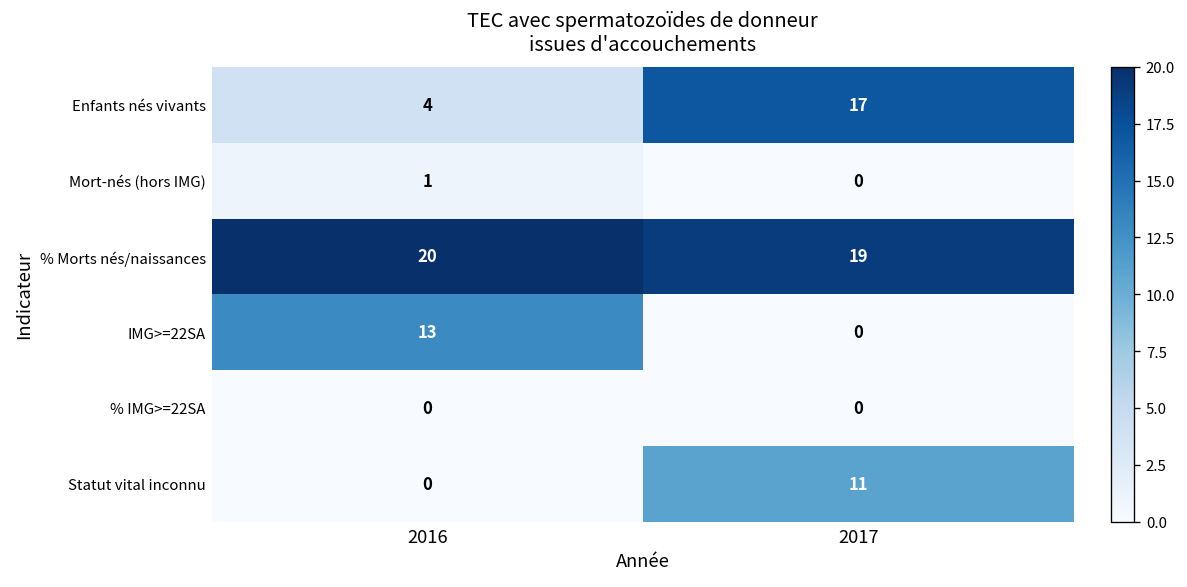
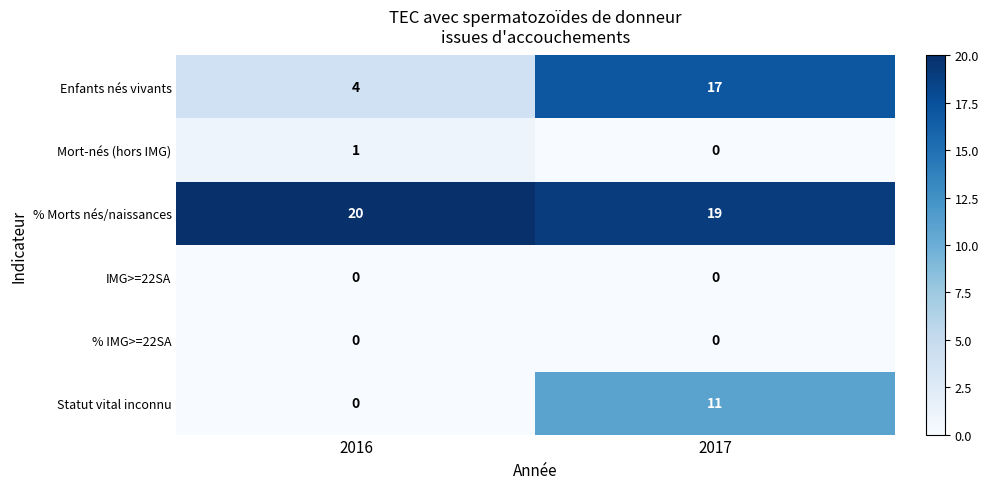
  {
    "Enfants nés vivants": {
      "2016": 4,
      "2017": 17
    },
    "Mort-nés (hors IMG)": {
      "2016": 1,
      "2017": 0
    },
    "% Morts nés/naissances": {
      "2016": 20,
      "2017": 19
    },
    "IMG>=22SA": {
-     "2016": 13,
+     "2016": 0,
      "2017": 0
    },
    "% IMG>=22SA": {
      "2016": 0,
      "2017": 0
    },
    "Statut vital inconnu": {
      "2016": 0,
      "2017": 11
    }
  }
